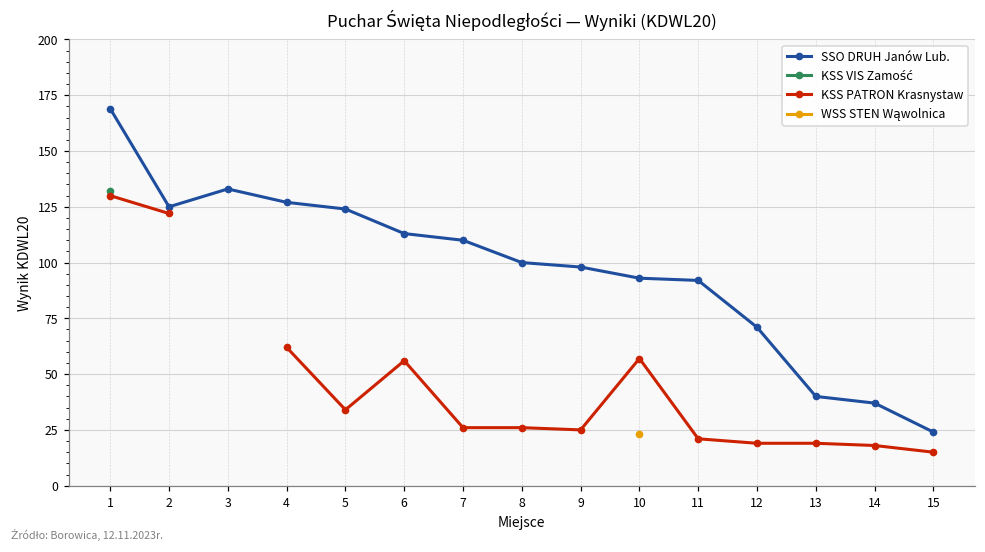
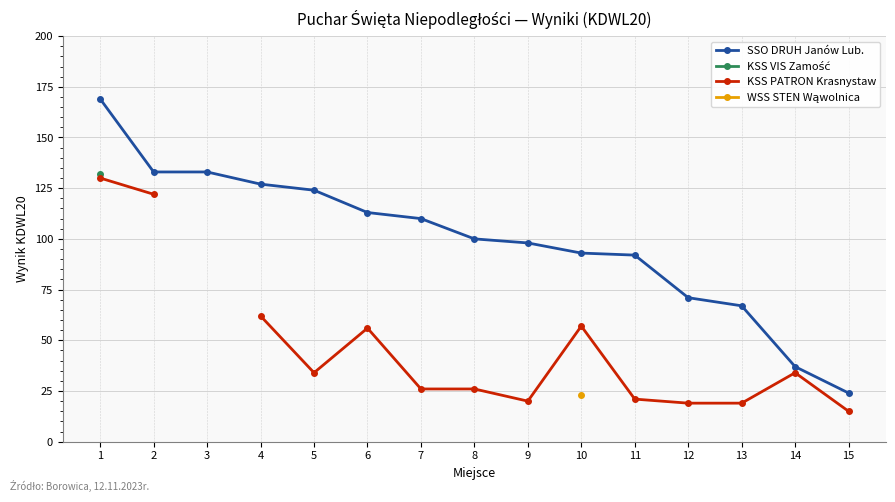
  {
    "SSO DRUH Janów Lub.": {
      "1": 169,
-     "2": 125,
+     "2": 133,
      "3": 133,
      "4": 127,
      "5": 124,
      "6": 113,
      "7": 110,
      "8": 100,
      "9": 98,
      "10": 93,
      "11": 92,
      "12": 71,
-     "13": 40,
+     "13": 67,
      "14": 37,
      "15": 24
    },
    "KSS VIS Zamość": {
      "1": 132
    },
    "KSS PATRON Krasnystaw": {
      "1": 130,
      "2": 122,
      "4": 62,
      "5": 34,
      "6": 56,
      "7": 26,
      "8": 26,
-     "9": 25,
+     "9": 20,
      "10": 57,
      "11": 21,
      "12": 19,
      "13": 19,
-     "14": 18,
+     "14": 34,
      "15": 15
    },
    "WSS STEN Wąwolnica": {
      "10": 23
    }
  }
